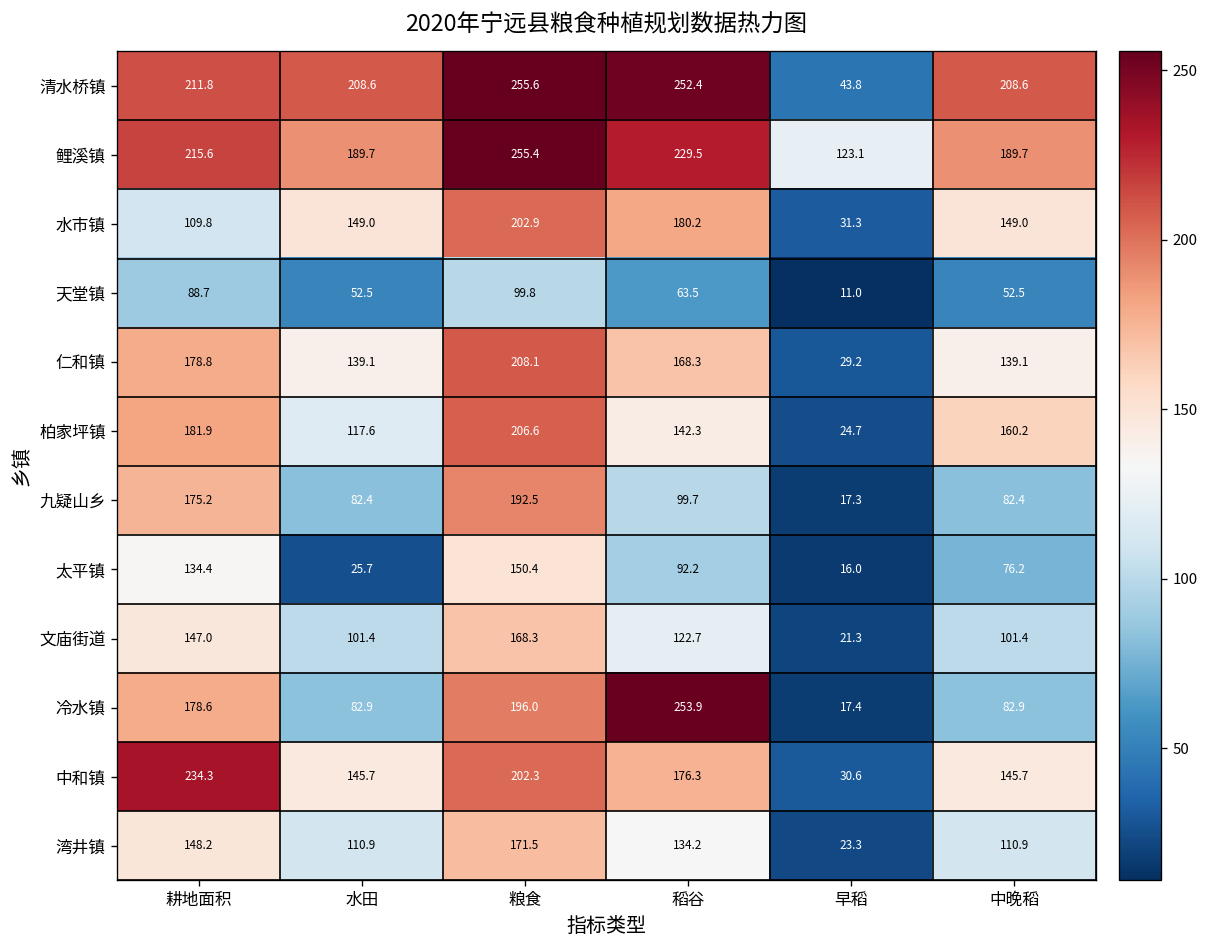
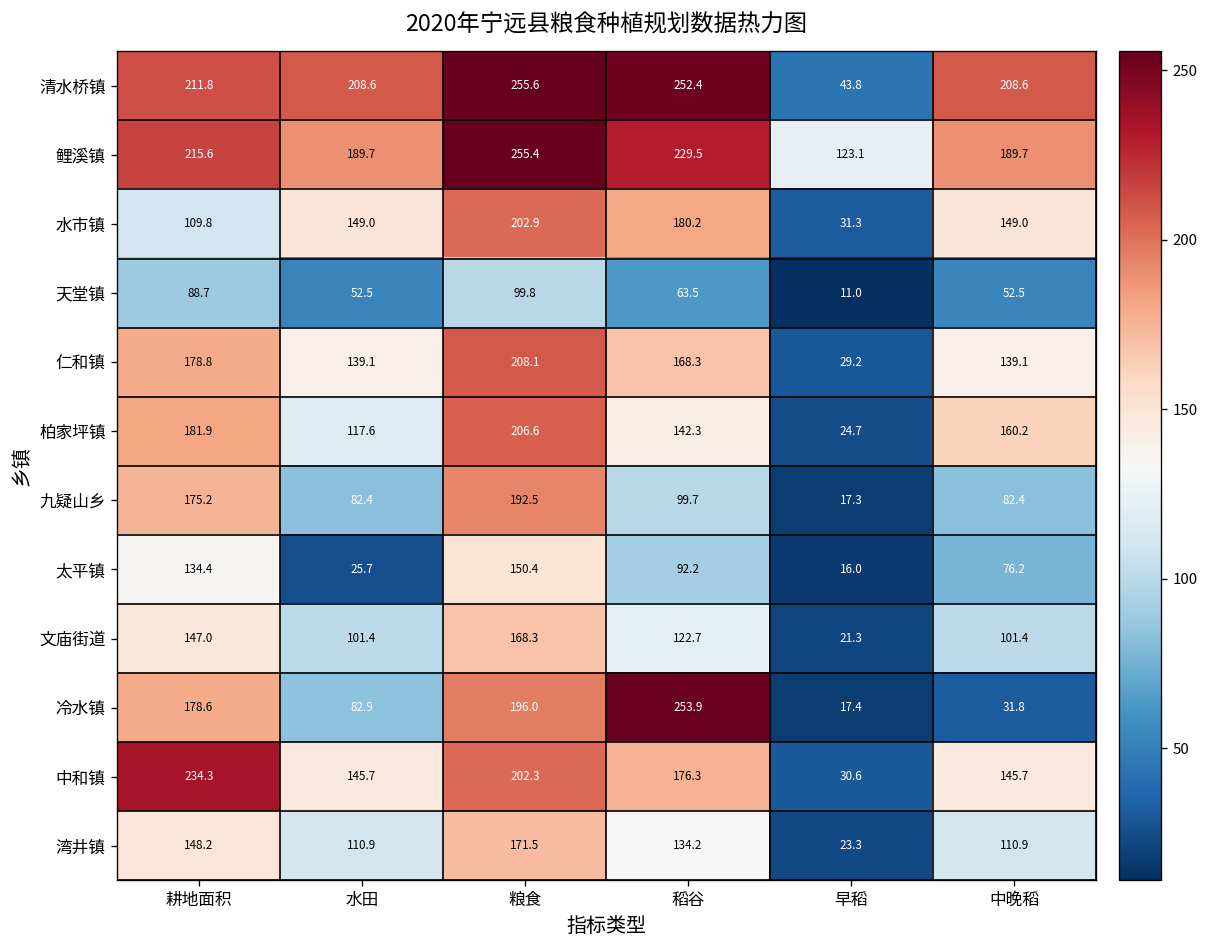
  {
    "清水桥镇": {
      "耕地面积": 211.8,
      "水田": 208.6,
      "粮食": 255.6,
      "稻谷": 252.4,
      "早稻": 43.8,
      "中晚稻": 208.6
    },
    "鲤溪镇": {
      "耕地面积": 215.6,
      "水田": 189.7,
      "粮食": 255.4,
      "稻谷": 229.5,
      "早稻": 123.1,
      "中晚稻": 189.7
    },
    "水市镇": {
      "耕地面积": 109.8,
      "水田": 149.0,
      "粮食": 202.9,
      "稻谷": 180.2,
      "早稻": 31.3,
      "中晚稻": 149.0
    },
    "天堂镇": {
      "耕地面积": 88.7,
      "水田": 52.5,
      "粮食": 99.8,
      "稻谷": 63.5,
      "早稻": 11.0,
      "中晚稻": 52.5
    },
    "仁和镇": {
      "耕地面积": 178.8,
      "水田": 139.1,
      "粮食": 208.1,
      "稻谷": 168.3,
      "早稻": 29.2,
      "中晚稻": 139.1
    },
    "柏家坪镇": {
      "耕地面积": 181.9,
      "水田": 117.6,
      "粮食": 206.6,
      "稻谷": 142.3,
      "早稻": 24.7,
      "中晚稻": 160.2
    },
    "九疑山乡": {
      "耕地面积": 175.2,
      "水田": 82.4,
      "粮食": 192.5,
      "稻谷": 99.7,
      "早稻": 17.3,
      "中晚稻": 82.4
    },
    "太平镇": {
      "耕地面积": 134.4,
      "水田": 25.7,
      "粮食": 150.4,
      "稻谷": 92.2,
      "早稻": 16.0,
      "中晚稻": 76.2
    },
    "文庙街道": {
      "耕地面积": 147.0,
      "水田": 101.4,
      "粮食": 168.3,
      "稻谷": 122.7,
      "早稻": 21.3,
      "中晚稻": 101.4
    },
    "冷水镇": {
      "耕地面积": 178.6,
      "水田": 82.9,
      "粮食": 196.0,
      "稻谷": 253.9,
      "早稻": 17.4,
-     "中晚稻": 82.9
+     "中晚稻": 31.8
    },
    "中和镇": {
      "耕地面积": 234.3,
      "水田": 145.7,
      "粮食": 202.3,
      "稻谷": 176.3,
      "早稻": 30.6,
      "中晚稻": 145.7
    },
    "湾井镇": {
      "耕地面积": 148.2,
      "水田": 110.9,
      "粮食": 171.5,
      "稻谷": 134.2,
      "早稻": 23.3,
      "中晚稻": 110.9
    }
  }
